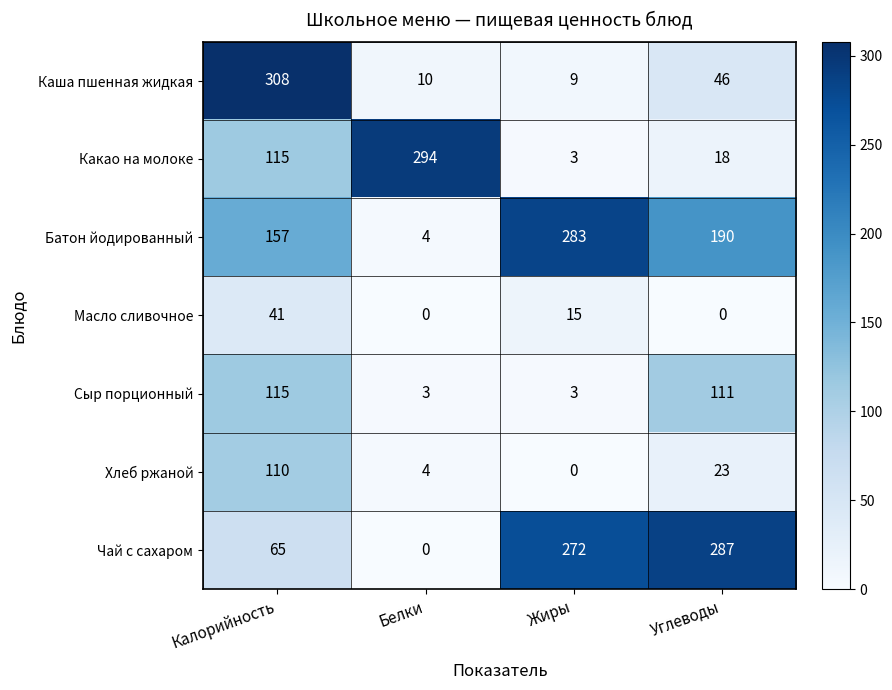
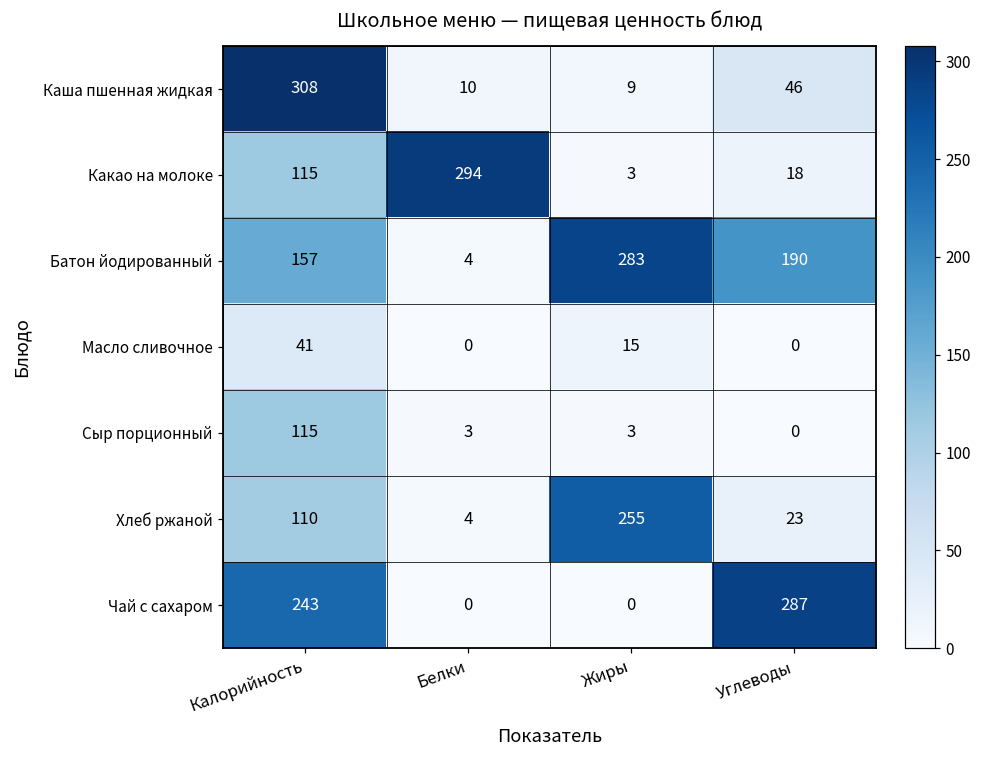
  {
    "Каша пшенная жидкая": {
      "Калорийность": 308,
      "Белки": 10,
      "Жиры": 9,
      "Углеводы": 46
    },
    "Какао на молоке": {
      "Калорийность": 115,
      "Белки": 294,
      "Жиры": 3,
      "Углеводы": 18
    },
    "Батон йодированный": {
      "Калорийность": 157,
      "Белки": 4,
      "Жиры": 283,
      "Углеводы": 190
    },
    "Масло сливочное": {
      "Калорийность": 41,
      "Белки": 0,
      "Жиры": 15,
      "Углеводы": 0
    },
    "Сыр порционный": {
      "Калорийность": 115,
      "Белки": 3,
      "Жиры": 3,
-     "Углеводы": 111
+     "Углеводы": 0
    },
    "Хлеб ржаной": {
      "Калорийность": 110,
      "Белки": 4,
-     "Жиры": 0,
+     "Жиры": 255,
      "Углеводы": 23
    },
    "Чай с сахаром": {
-     "Калорийность": 65,
+     "Калорийность": 243,
      "Белки": 0,
-     "Жиры": 272,
+     "Жиры": 0,
      "Углеводы": 287
    }
  }
